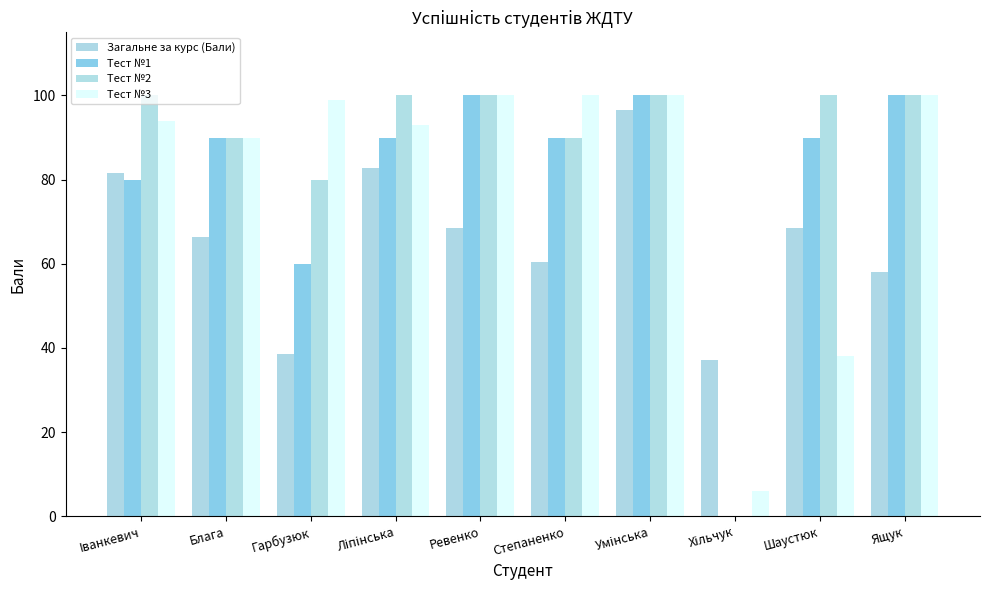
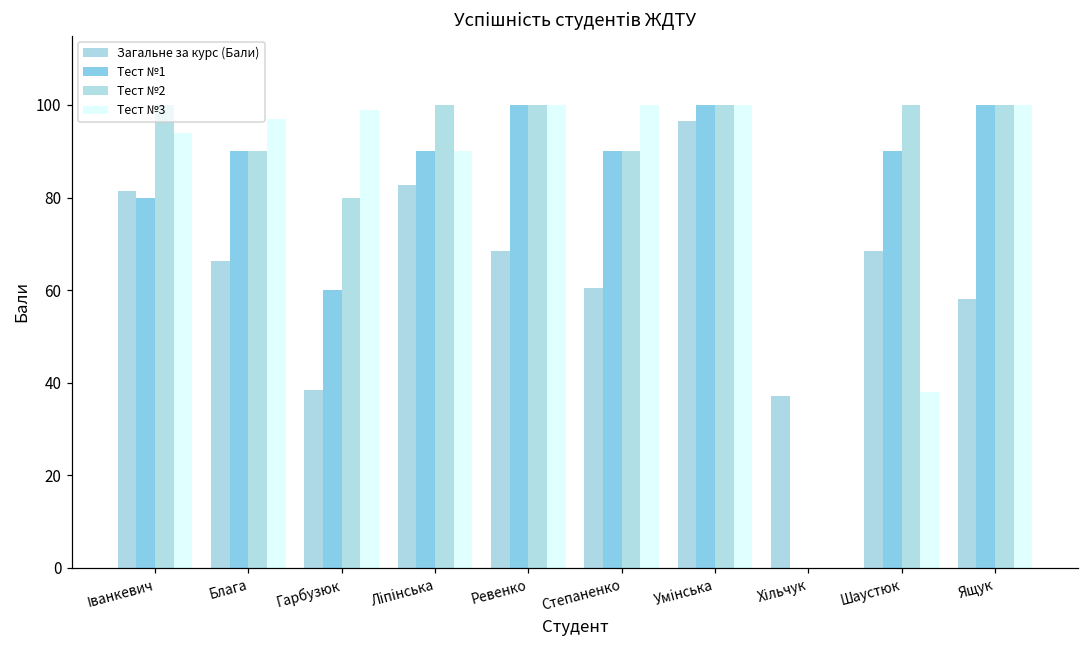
  {
    "Тест №3": {
      "Іванкевич": 94,
-     "Блага": 90,
+     "Блага": 97,
      "Гарбузюк": 99,
-     "Ліпінська": 93,
+     "Ліпінська": 90,
      "Ревенко": 100,
      "Степаненко": 100,
      "Умінська": 100,
-     "Хільчук": 6,
+     "Хільчук": 0,
      "Шаустюк": 38,
      "Ящук": 100
    }
  }
